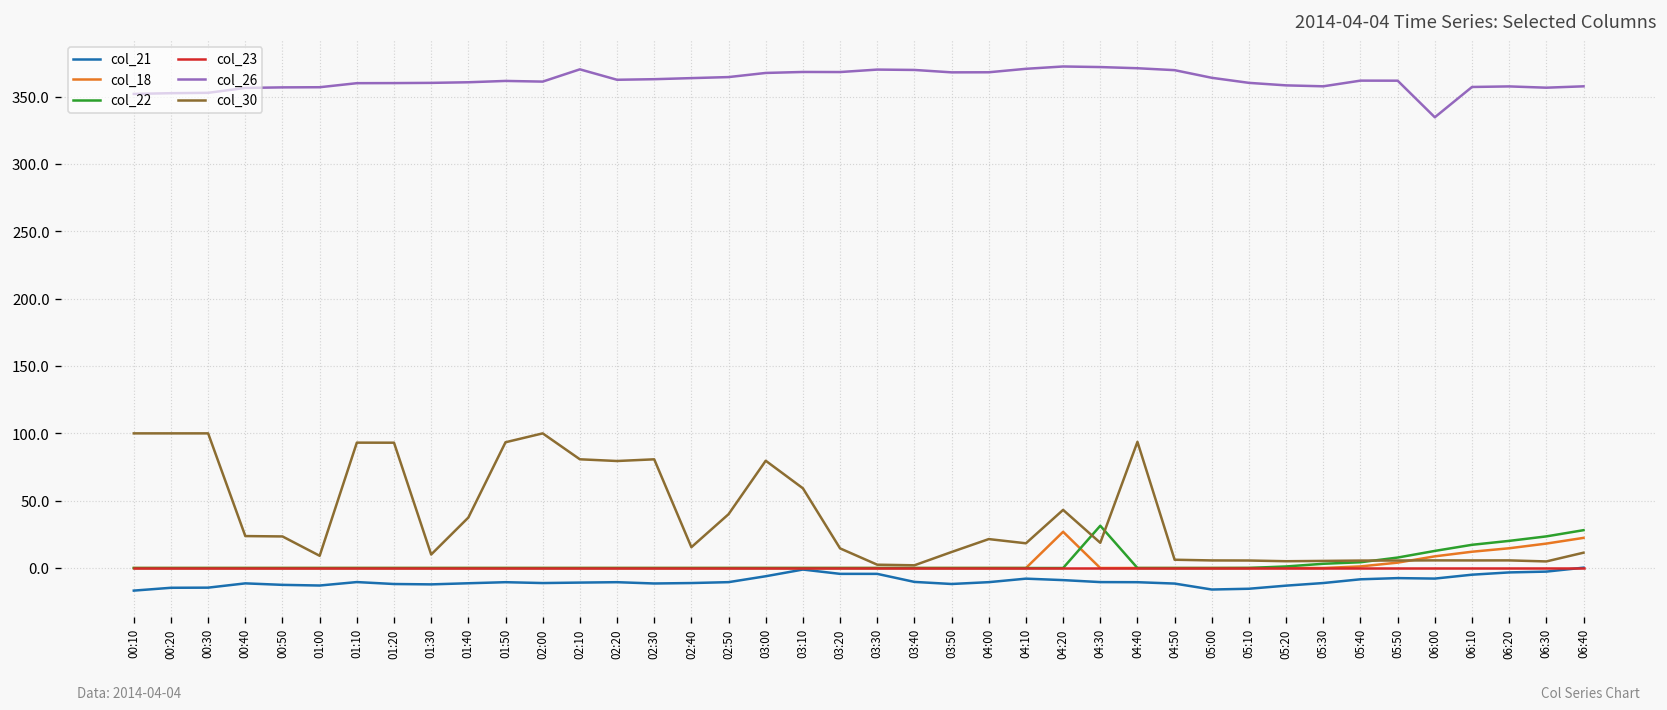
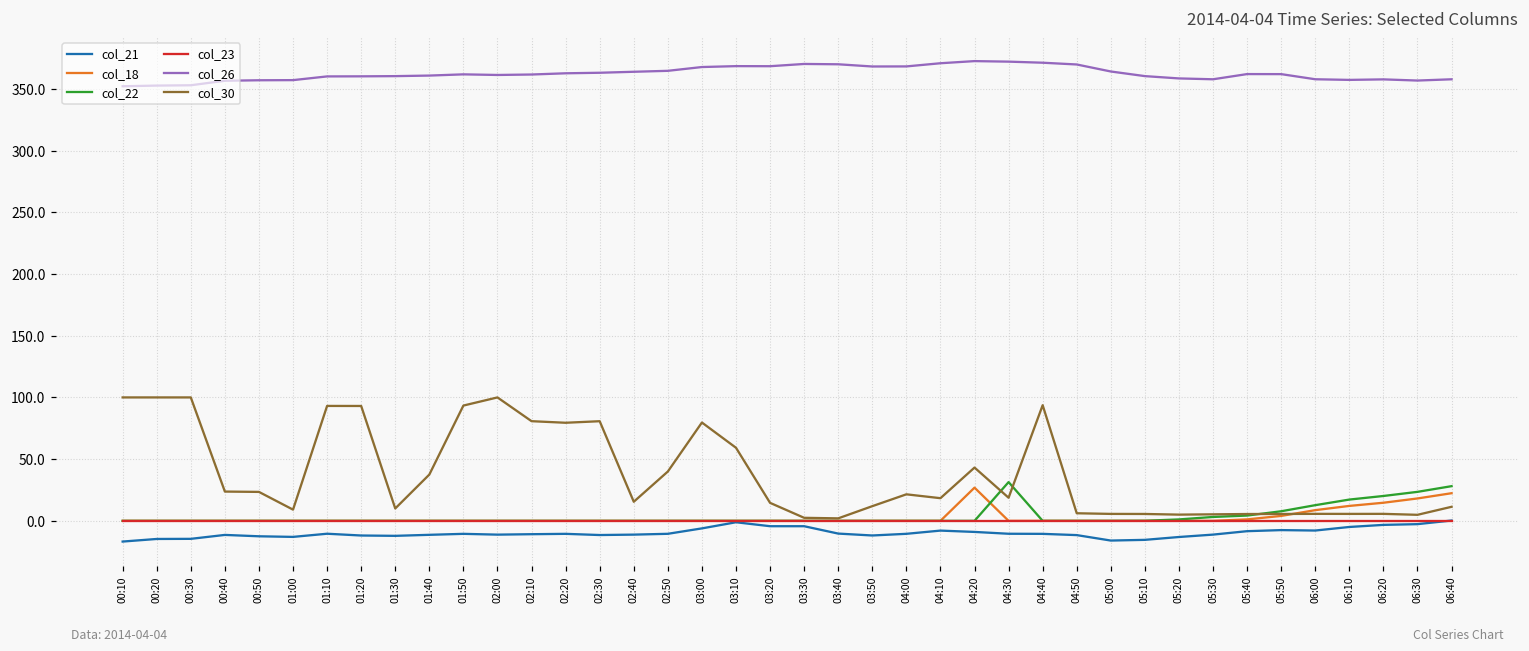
  {
    "col_21": {
      "00:10": -17,
      "00:20": -15,
      "00:30": -15,
      "00:40": -11,
      "00:50": -13,
      "01:00": -13,
      "01:10": -10,
      "01:20": -12,
      "01:30": -12,
      "01:40": -11,
      "01:50": -11,
      "02:00": -11,
      "02:10": -11,
      "02:20": -11,
      "02:30": -11,
      "02:40": -11,
      "02:50": -11,
      "03:00": -6,
      "03:20": -4,
      "03:30": -4,
      "03:40": -10,
      "03:50": -12,
      "04:00": -11,
      "04:10": -8,
      "04:20": -9,
      "04:30": -10,
      "04:40": -11,
      "04:50": -12,
      "05:00": -16,
      "05:10": -15,
      "05:20": -13,
      "05:30": -11,
      "05:40": -8,
      "05:50": -8,
      "06:00": -8,
      "06:10": -5,
      "06:20": -3,
      "06:30": -3
    },
    "col_18": {
      "04:20": 27,
      "06:00": 9,
      "06:10": 12,
      "06:20": 15,
      "06:30": 18,
      "06:40": 22
    },
    "col_22": {
      "04:30": 31,
      "06:00": 13,
      "06:10": 17,
      "06:20": 20,
      "06:30": 23,
      "06:40": 28
    },
    "col_23": {
      "05:50": 0,
      "06:00": 0,
      "06:10": 0,
      "06:20": 0,
      "06:30": 0
    },
    "col_26": {
      "00:50": 357,
      "01:00": 357,
      "01:10": 360,
      "01:20": 360,
      "01:30": 360,
      "01:40": 361,
      "01:50": 362,
      "02:00": 361,
-     "02:10": 370,
+     "02:10": 362,
      "02:20": 363,
      "02:30": 363,
      "02:40": 364,
      "02:50": 365,
      "03:00": 368,
      "03:10": 368,
      "03:20": 368,
      "03:30": 370,
      "03:40": 370,
      "03:50": 368,
      "04:00": 368,
      "04:10": 371,
      "04:20": 372,
      "04:30": 372,
      "04:40": 371,
      "04:50": 370,
      "05:00": 364,
      "05:10": 360,
      "05:20": 358,
      "05:30": 358,
      "05:40": 362,
      "05:50": 362,
-     "06:00": 335,
+     "06:00": 358,
      "06:10": 357,
      "06:20": 358,
      "06:30": 357,
      "06:40": 358
    },
    "col_30": {
      "00:10": 100,
      "00:20": 100,
      "00:30": 100,
      "00:40": 24,
      "00:50": 23,
      "01:00": 9,
      "01:10": 93,
      "01:20": 93,
      "01:30": 10,
      "01:40": 37,
      "01:50": 93,
      "02:00": 100,
      "02:10": 81,
      "02:20": 79,
      "02:30": 81,
      "02:40": 15,
      "02:50": 40,
      "03:00": 80,
      "03:10": 59,
      "03:20": 15,
      "03:30": 2,
      "03:50": 12,
      "04:00": 21,
      "04:10": 18,
      "04:20": 43,
      "04:30": 19,
      "04:40": 94,
      "04:50": 6,
      "05:00": 6,
      "05:10": 6,
      "05:20": 5,
      "06:00": 6,
      "06:10": 6,
      "06:20": 6,
      "06:30": 5,
      "06:40": 11
    }
  }
